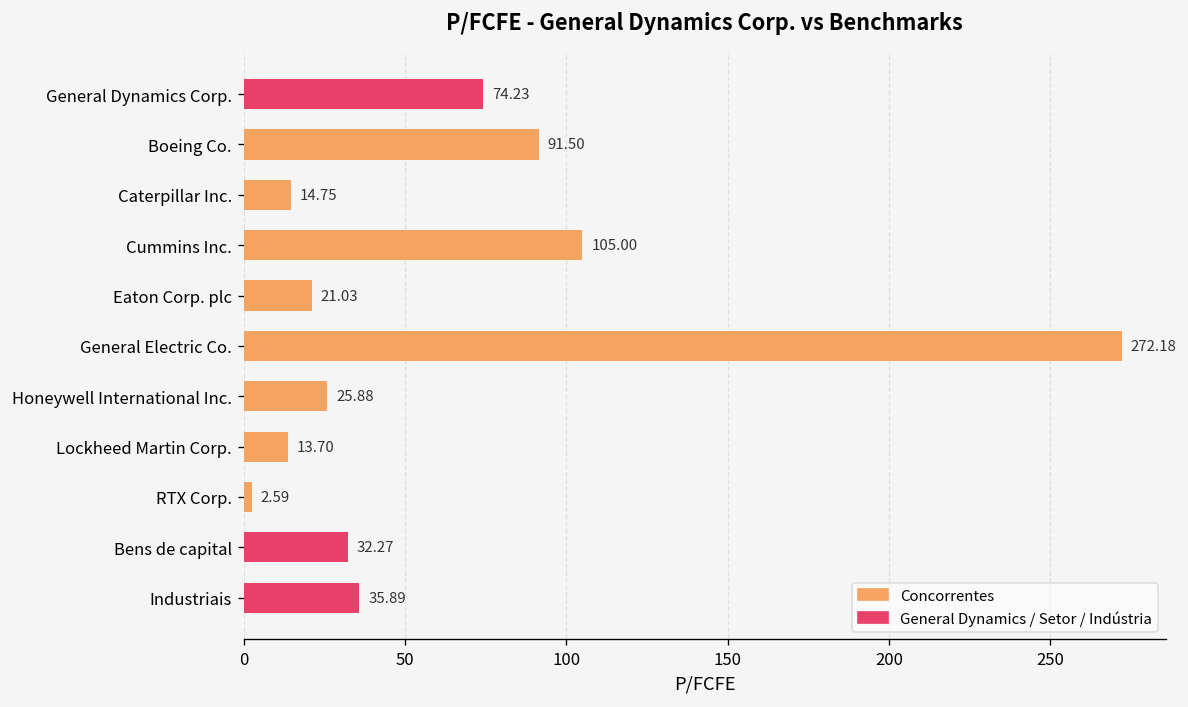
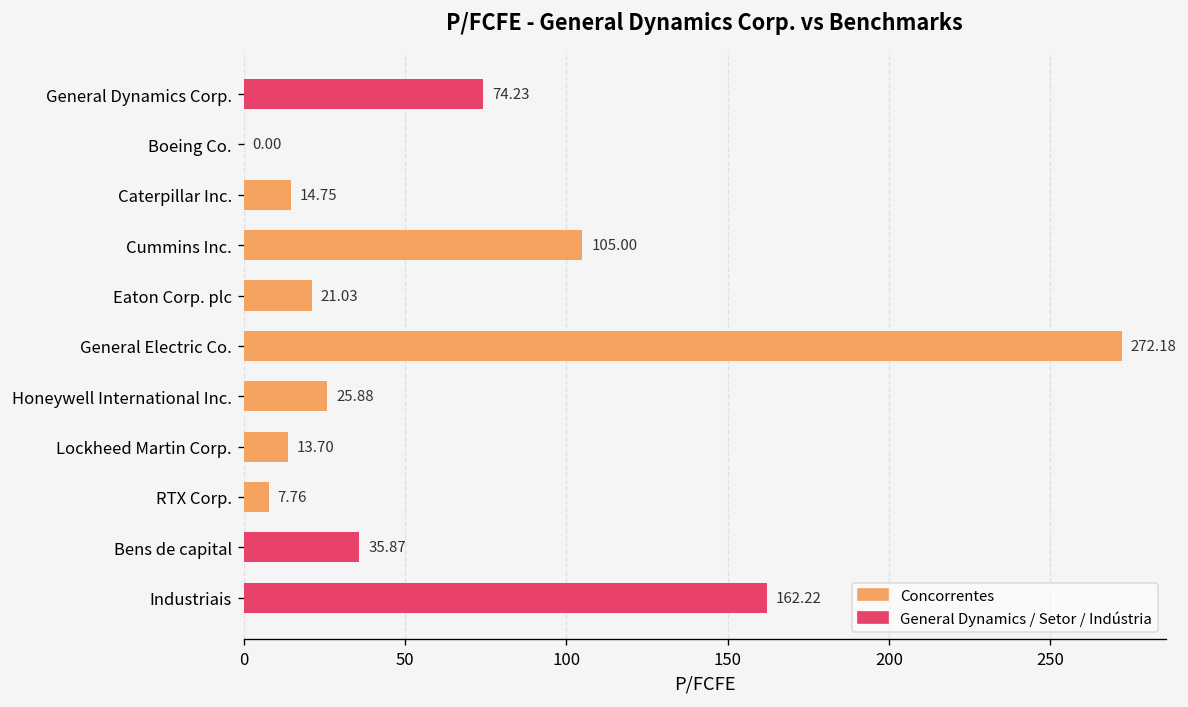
  {
    "General Dynamics Corp.": 74.23,
-   "Boeing Co.": 91.50,
+   "Boeing Co.": 0.00,
    "Caterpillar Inc.": 14.75,
    "Cummins Inc.": 105.00,
    "Eaton Corp. plc": 21.03,
    "General Electric Co.": 272.18,
    "Honeywell International Inc.": 25.88,
    "Lockheed Martin Corp.": 13.70,
-   "RTX Corp.": 2.59,
-   "Bens de capital": 32.27,
-   "Industriais": 35.89
+   "RTX Corp.": 7.76,
+   "Bens de capital": 35.87,
+   "Industriais": 162.22
  }
